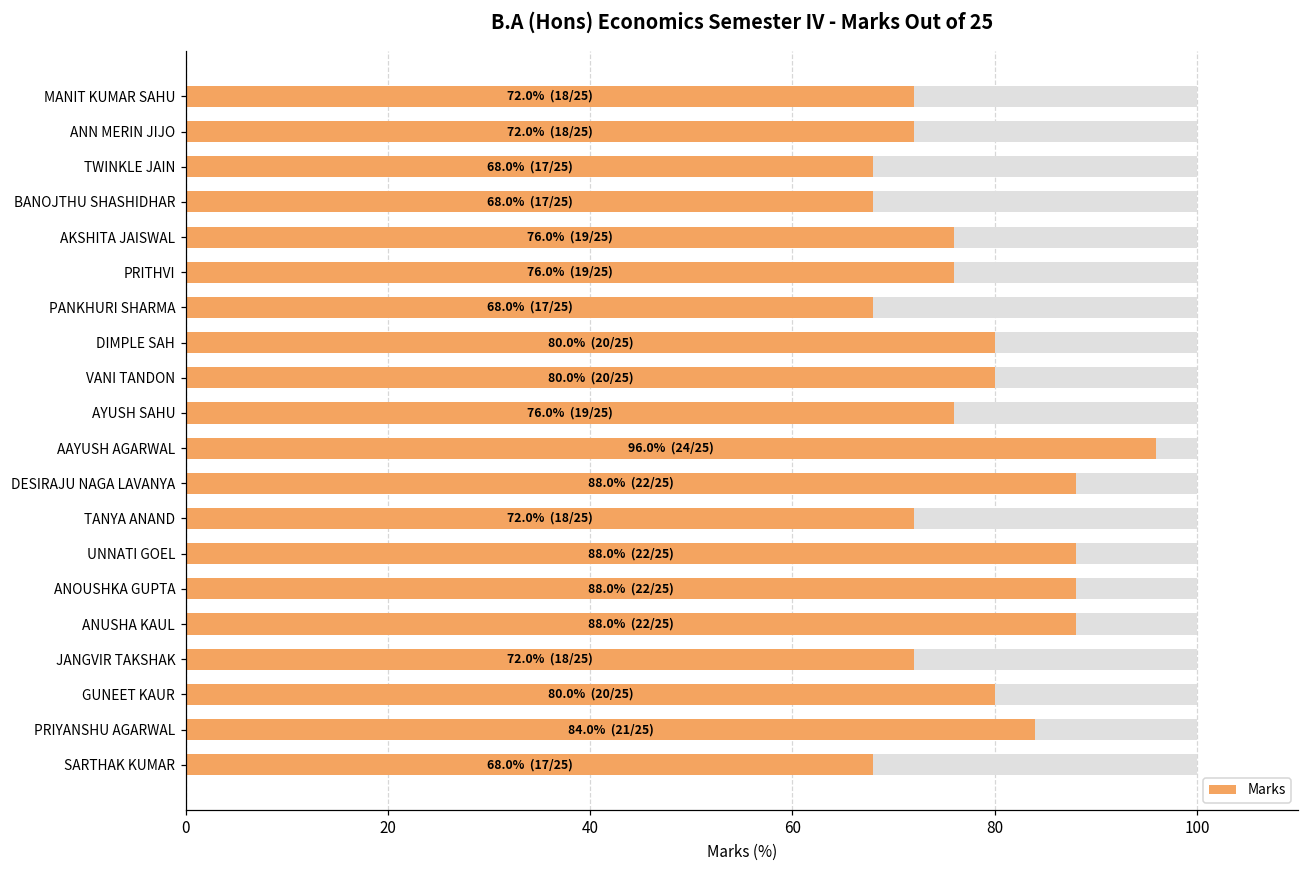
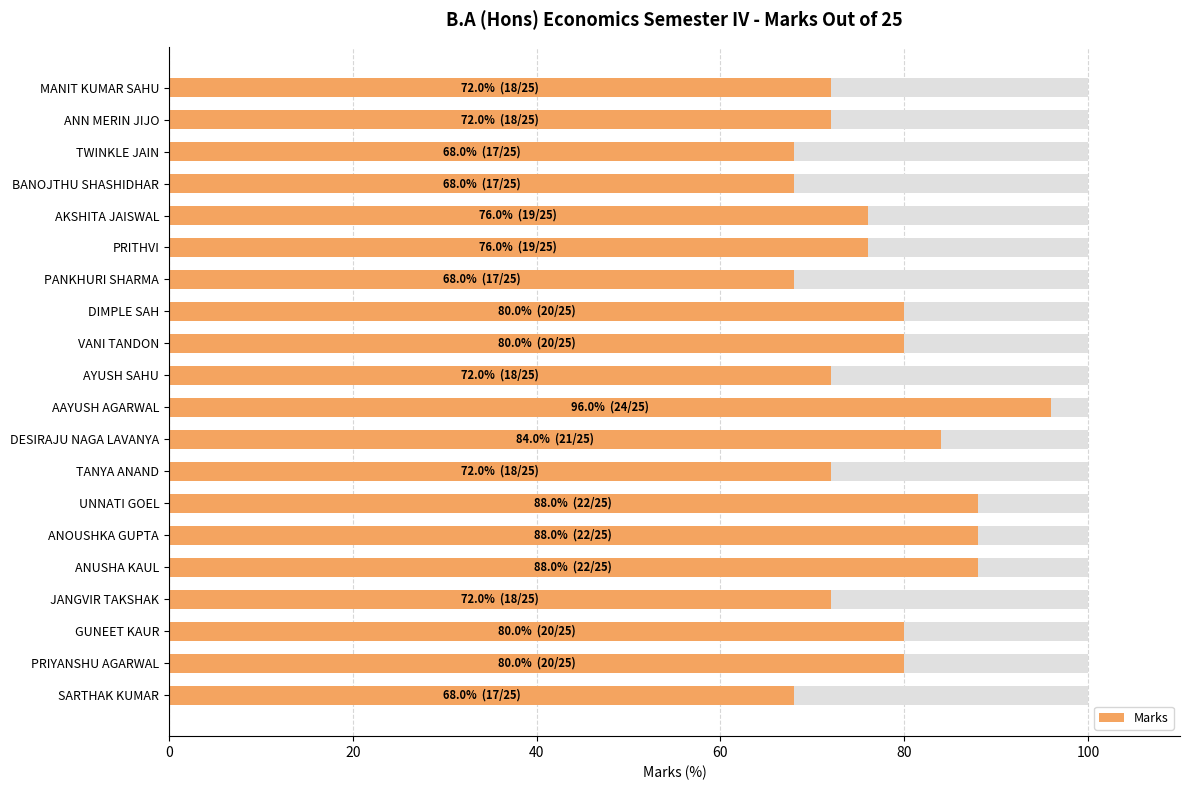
  {
    "Marks": {
-     "AYUSH SAHU": "76.0% (19/25)",
-     "DESIRAJU NAGA LAVANYA": "88.0% (22/25)",
-     "PRIYANSHU AGARWAL": "84.0% (21/25)"
+     "AYUSH SAHU": "72.0% (18/25)",
+     "DESIRAJU NAGA LAVANYA": "84.0% (21/25)",
+     "PRIYANSHU AGARWAL": "80.0% (20/25)"
    }
  }
